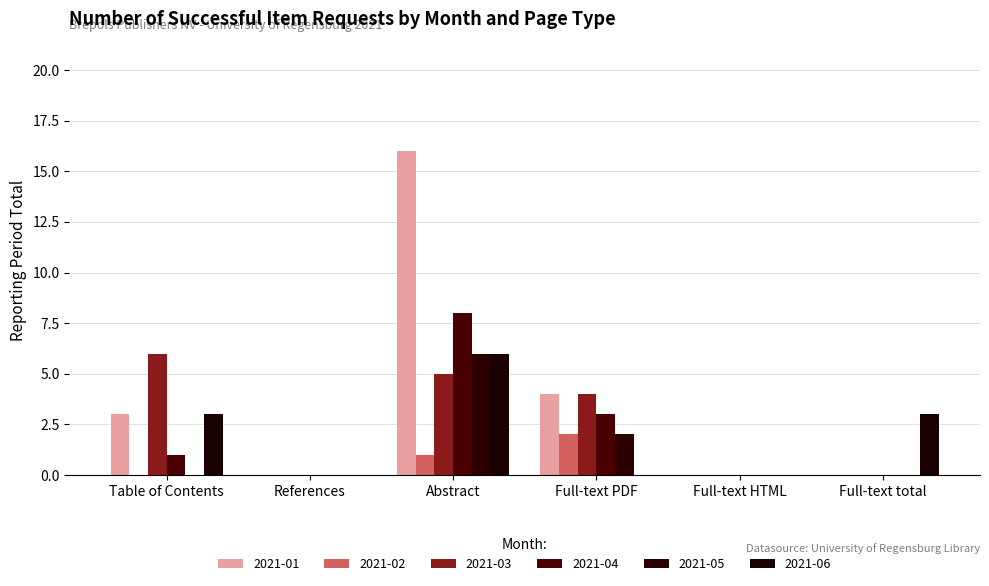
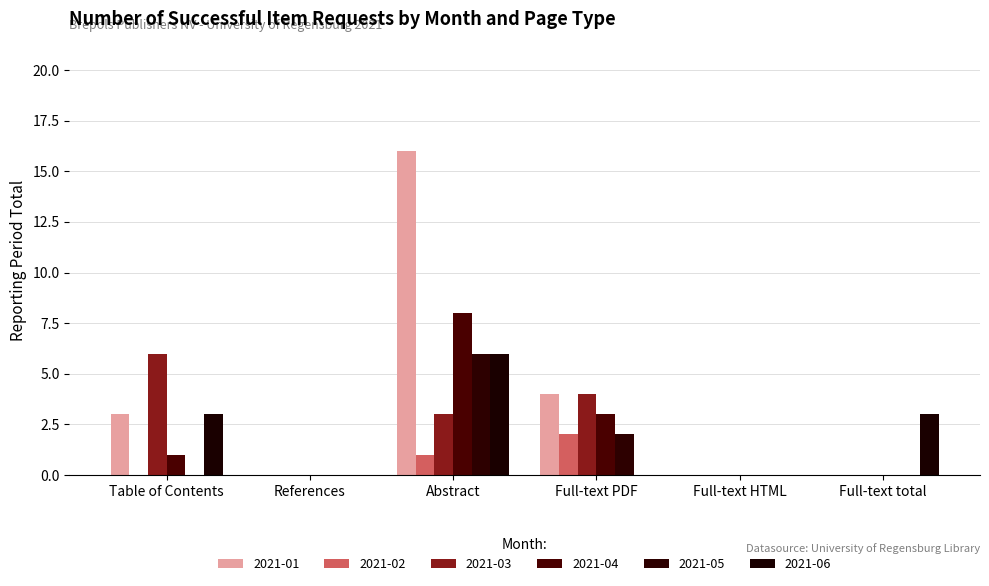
  {
    "2021-01": {
      "Table of Contents": 3,
      "References": 0,
      "Abstract": 16,
      "Full-text PDF": 4,
      "Full-text HTML": 0,
      "Full-text total": 0
    },
    "2021-02": {
      "Table of Contents": 0,
      "References": 0,
      "Abstract": 1,
      "Full-text PDF": 2,
      "Full-text HTML": 0,
      "Full-text total": 0
    },
    "2021-03": {
      "Table of Contents": 6,
      "References": 0,
-     "Abstract": 5,
+     "Abstract": 3,
      "Full-text PDF": 4,
      "Full-text HTML": 0,
      "Full-text total": 0
    }
  }
